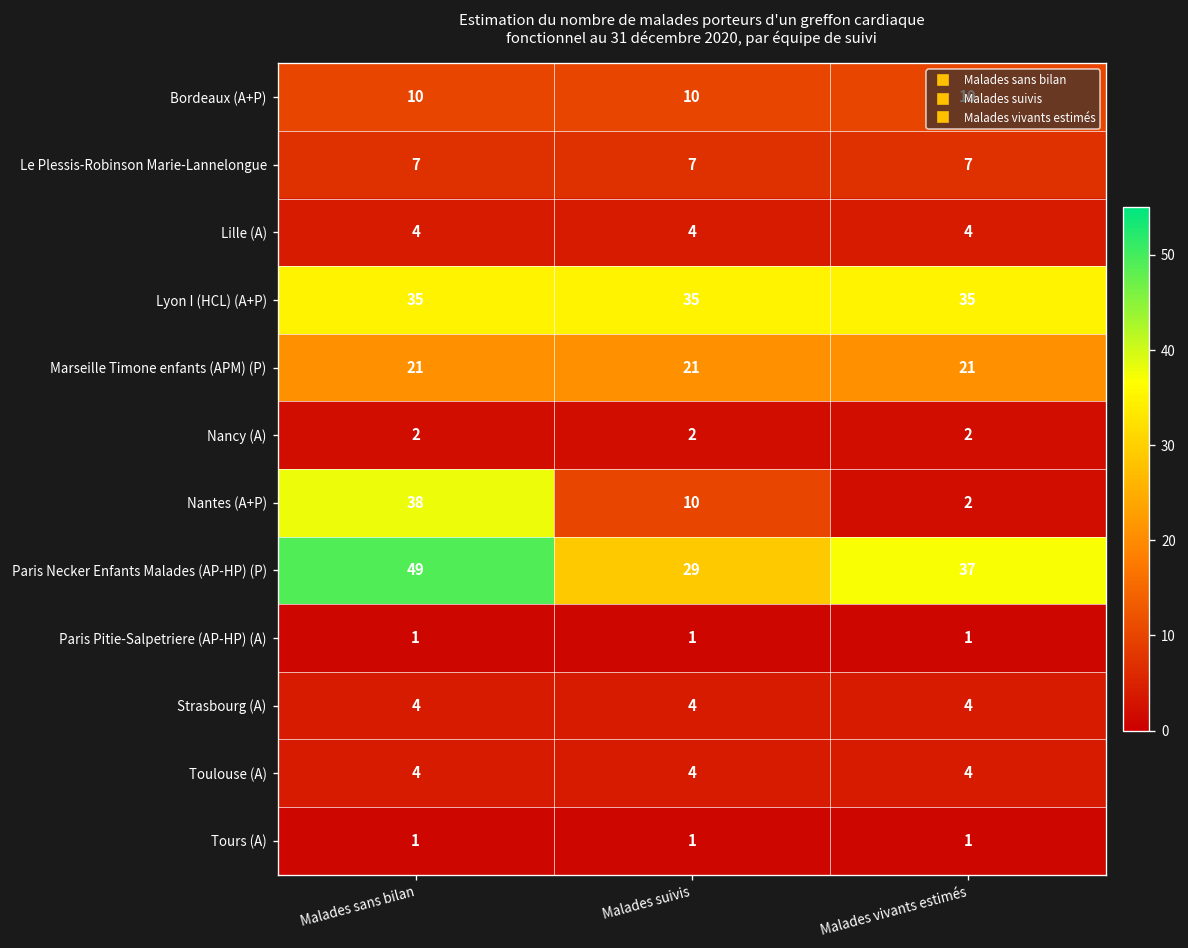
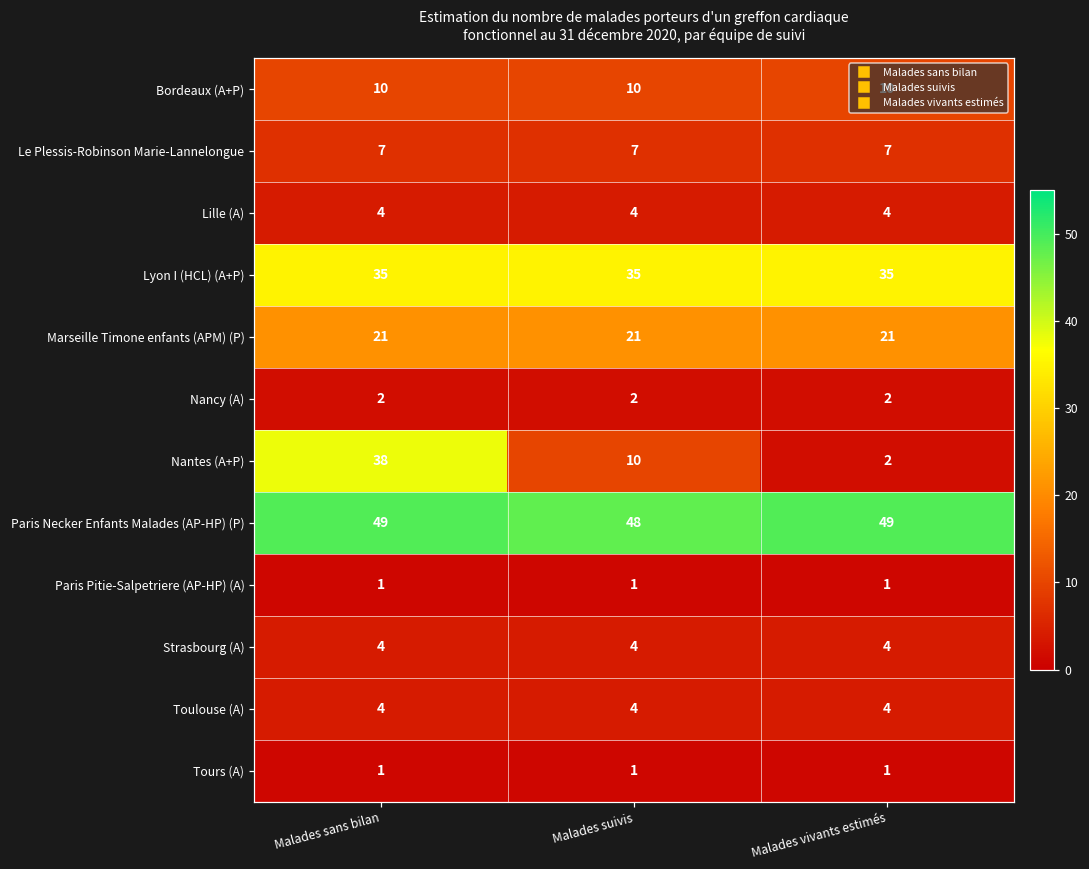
  {
    "Bordeaux (A+P)": {
      "Malades sans bilan": 10,
      "Malades suivis": 10
    },
    "Le Plessis-Robinson Marie-Lannelongue": {
      "Malades sans bilan": 7,
      "Malades suivis": 7,
      "Malades vivants estimés": 7
    },
    "Lille (A)": {
      "Malades sans bilan": 4,
      "Malades suivis": 4,
      "Malades vivants estimés": 4
    },
    "Lyon I (HCL) (A+P)": {
      "Malades sans bilan": 35,
      "Malades suivis": 35,
      "Malades vivants estimés": 35
    },
    "Marseille Timone enfants (APM) (P)": {
      "Malades sans bilan": 21,
      "Malades suivis": 21,
      "Malades vivants estimés": 21
    },
    "Nancy (A)": {
      "Malades sans bilan": 2,
      "Malades suivis": 2,
      "Malades vivants estimés": 2
    },
    "Nantes (A+P)": {
      "Malades sans bilan": 38,
      "Malades suivis": 10,
      "Malades vivants estimés": 2
    },
    "Paris Necker Enfants Malades (AP-HP) (P)": {
      "Malades sans bilan": 49,
-     "Malades suivis": 29,
-     "Malades vivants estimés": 37
+     "Malades suivis": 48,
+     "Malades vivants estimés": 49
    },
    "Paris Pitie-Salpetriere (AP-HP) (A)": {
      "Malades sans bilan": 1,
      "Malades suivis": 1,
      "Malades vivants estimés": 1
    },
    "Strasbourg (A)": {
      "Malades sans bilan": 4,
      "Malades suivis": 4,
      "Malades vivants estimés": 4
    },
    "Toulouse (A)": {
      "Malades sans bilan": 4,
      "Malades suivis": 4,
      "Malades vivants estimés": 4
    },
    "Tours (A)": {
      "Malades sans bilan": 1,
      "Malades suivis": 1,
      "Malades vivants estimés": 1
    }
  }
